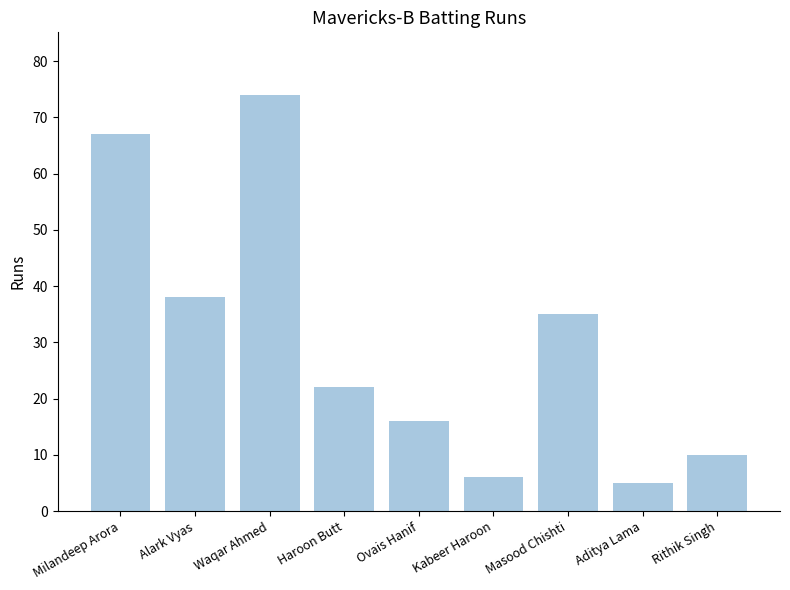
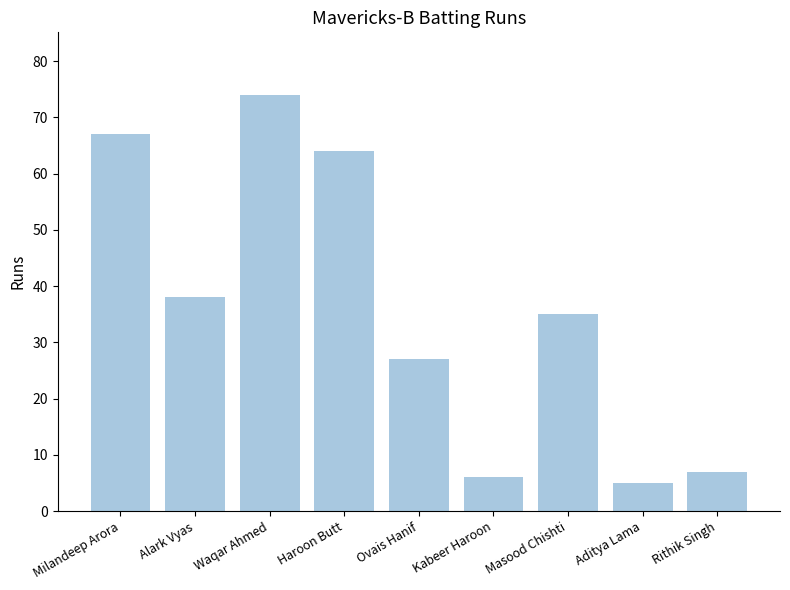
  {
    "Milandeep Arora": 67,
    "Alark Vyas": 38,
    "Waqar Ahmed": 74,
-   "Haroon Butt": 22,
-   "Ovais Hanif": 16,
+   "Haroon Butt": 64,
+   "Ovais Hanif": 27,
    "Kabeer Haroon": 6,
    "Masood Chishti": 35,
    "Aditya Lama": 5,
-   "Rithik Singh": 10
+   "Rithik Singh": 7
  }
